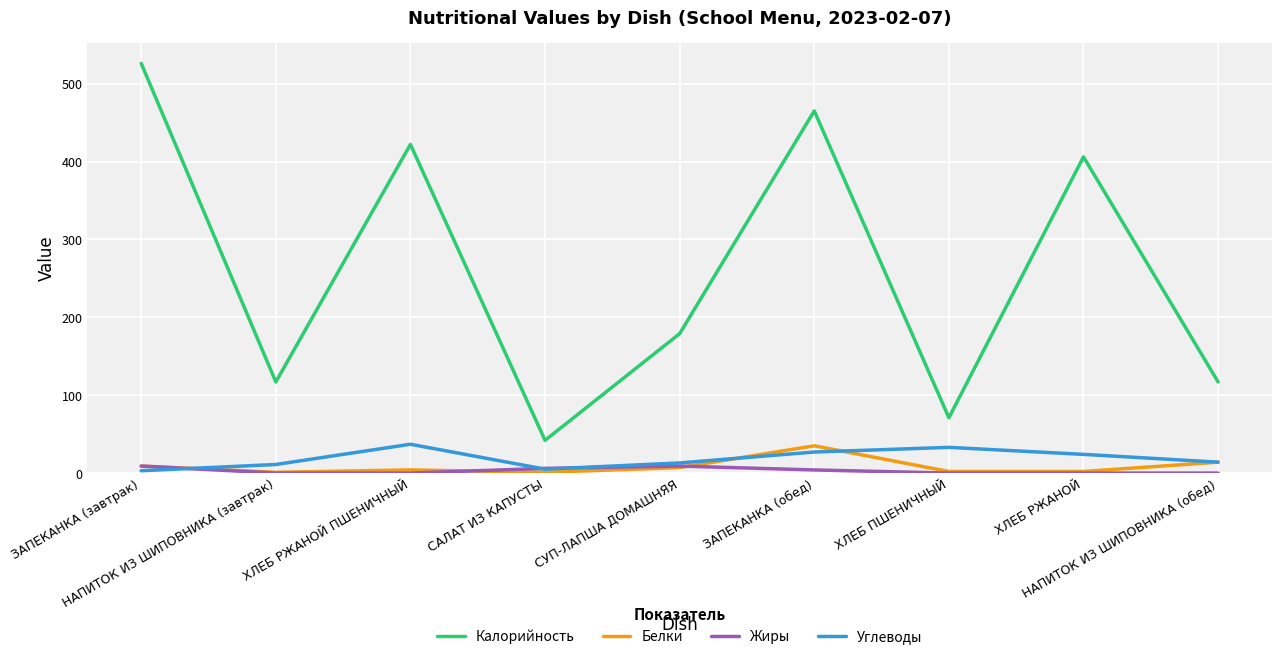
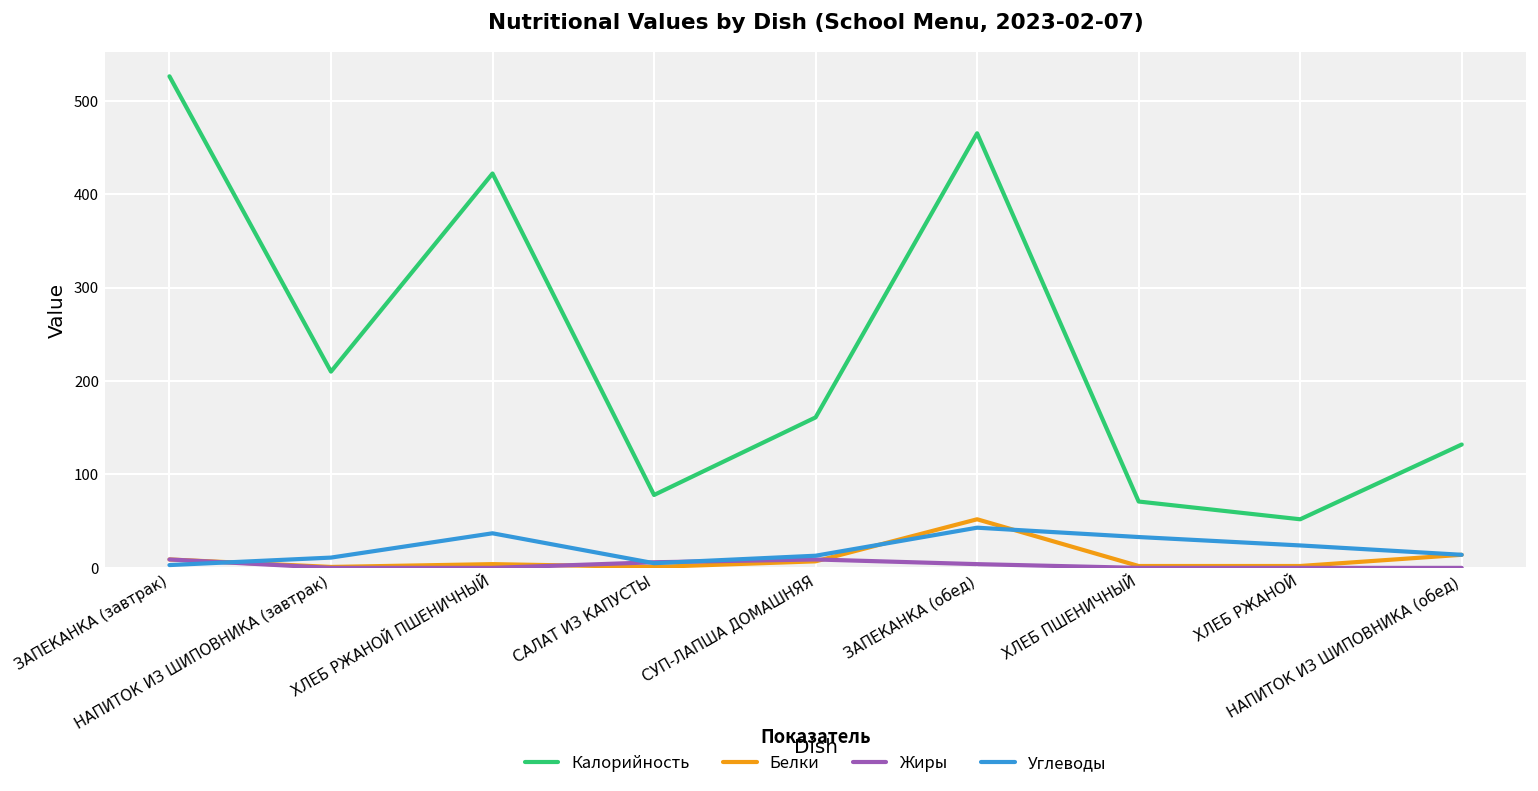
  {
    "Калорийность": {
      "ЗАПЕКАНКА (завтрак)": 530,
-     "НАПИТОК ИЗ ШИПОВНИКА (завтрак)": 120,
+     "НАПИТОК ИЗ ШИПОВНИКА (завтрак)": 210,
      "ХЛЕБ РЖАНОЙ ПШЕНИЧНЫЙ": 420,
-     "САЛАТ ИЗ КАПУСТЫ": 40,
-     "СУП-ЛАПША ДОМАШНЯЯ": 180,
+     "САЛАТ ИЗ КАПУСТЫ": 80,
+     "СУП-ЛАПША ДОМАШНЯЯ": 160,
      "ЗАПЕКАНКА (обед)": 470,
      "ХЛЕБ ПШЕНИЧНЫЙ": 70,
-     "ХЛЕБ РЖАНОЙ": 410,
-     "НАПИТОК ИЗ ШИПОВНИКА (обед)": 120
+     "ХЛЕБ РЖАНОЙ": 50,
+     "НАПИТОК ИЗ ШИПОВНИКА (обед)": 130
    },
    "Белки": {
      "ХЛЕБ РЖАНОЙ ПШЕНИЧНЫЙ": 0,
      "САЛАТ ИЗ КАПУСТЫ": 0,
-     "ЗАПЕКАНКА (обед)": 40
+     "ЗАПЕКАНКА (обед)": 50
    },
    "Жиры": {
      "ХЛЕБ РЖАНОЙ ПШЕНИЧНЫЙ": 0,
      "ЗАПЕКАНКА (обед)": 0,
      "НАПИТОК ИЗ ШИПОВНИКА (обед)": 0
    },
    "Углеводы": {
      "ЗАПЕКАНКА (завтрак)": 0,
      "НАПИТОК ИЗ ШИПОВНИКА (завтрак)": 10,
      "ХЛЕБ РЖАНОЙ ПШЕНИЧНЫЙ": 40,
      "СУП-ЛАПША ДОМАШНЯЯ": 10,
-     "ЗАПЕКАНКА (обед)": 30,
+     "ЗАПЕКАНКА (обед)": 40,
      "ХЛЕБ ПШЕНИЧНЫЙ": 30,
      "ХЛЕБ РЖАНОЙ": 20
    }
  }
